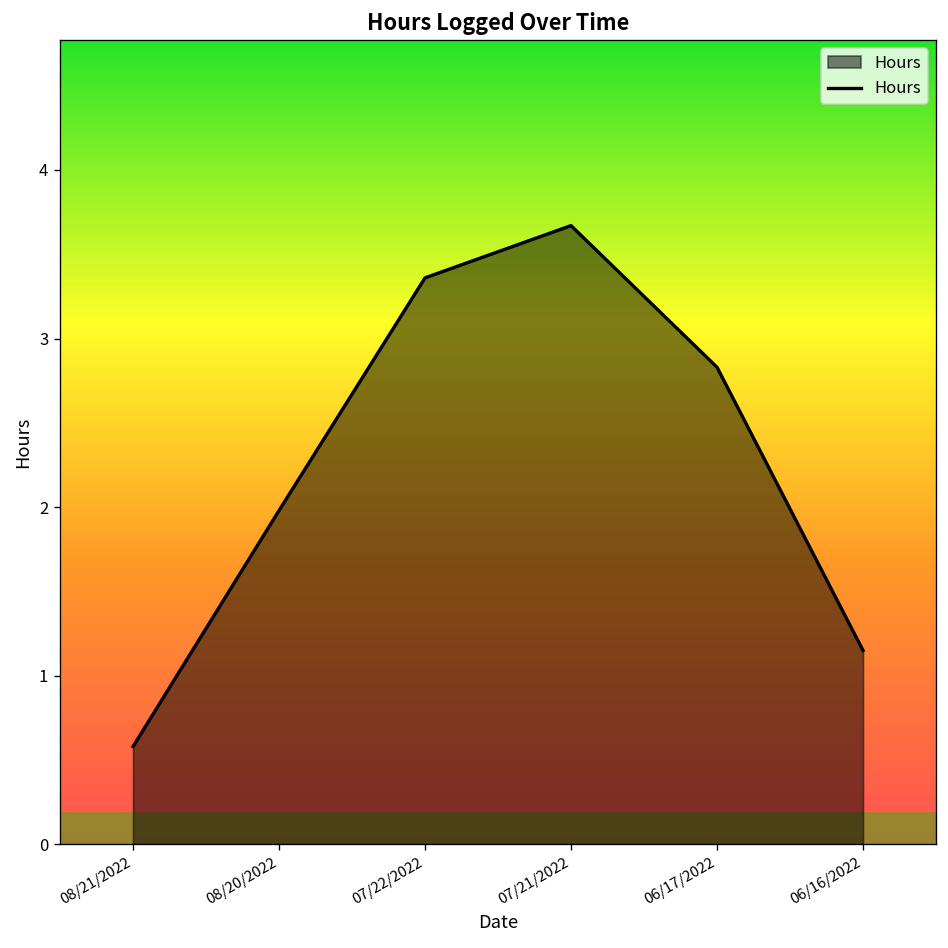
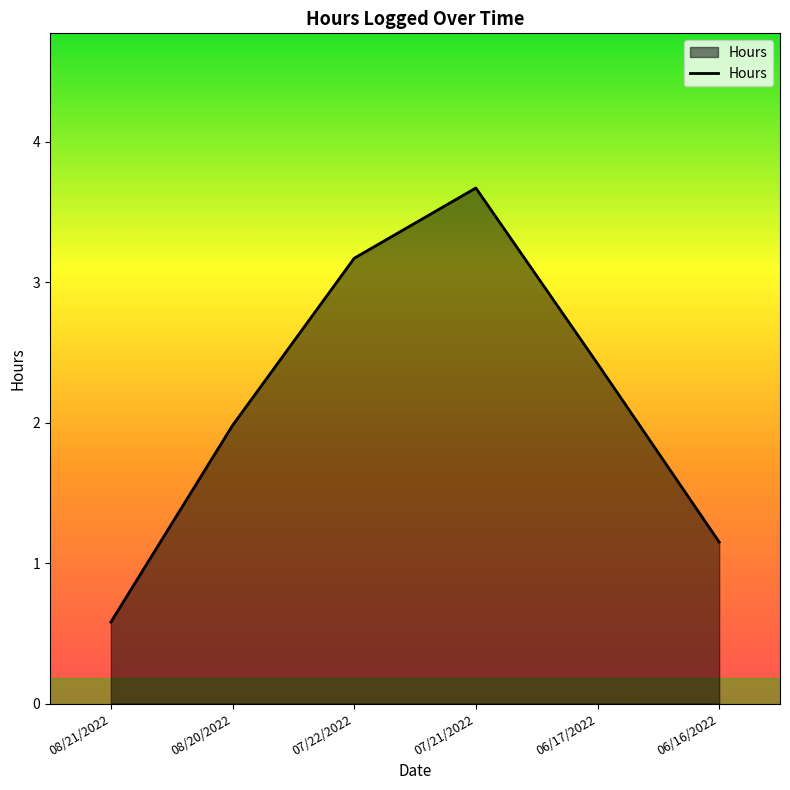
  {
    "08/21/2022": 0.58,
    "08/20/2022": 1.98,
-   "07/22/2022": 3.36,
+   "07/22/2022": 3.17,
    "07/21/2022": 3.67,
-   "06/17/2022": 2.83,
+   "06/17/2022": 2.42,
    "06/16/2022": 1.15
  }
